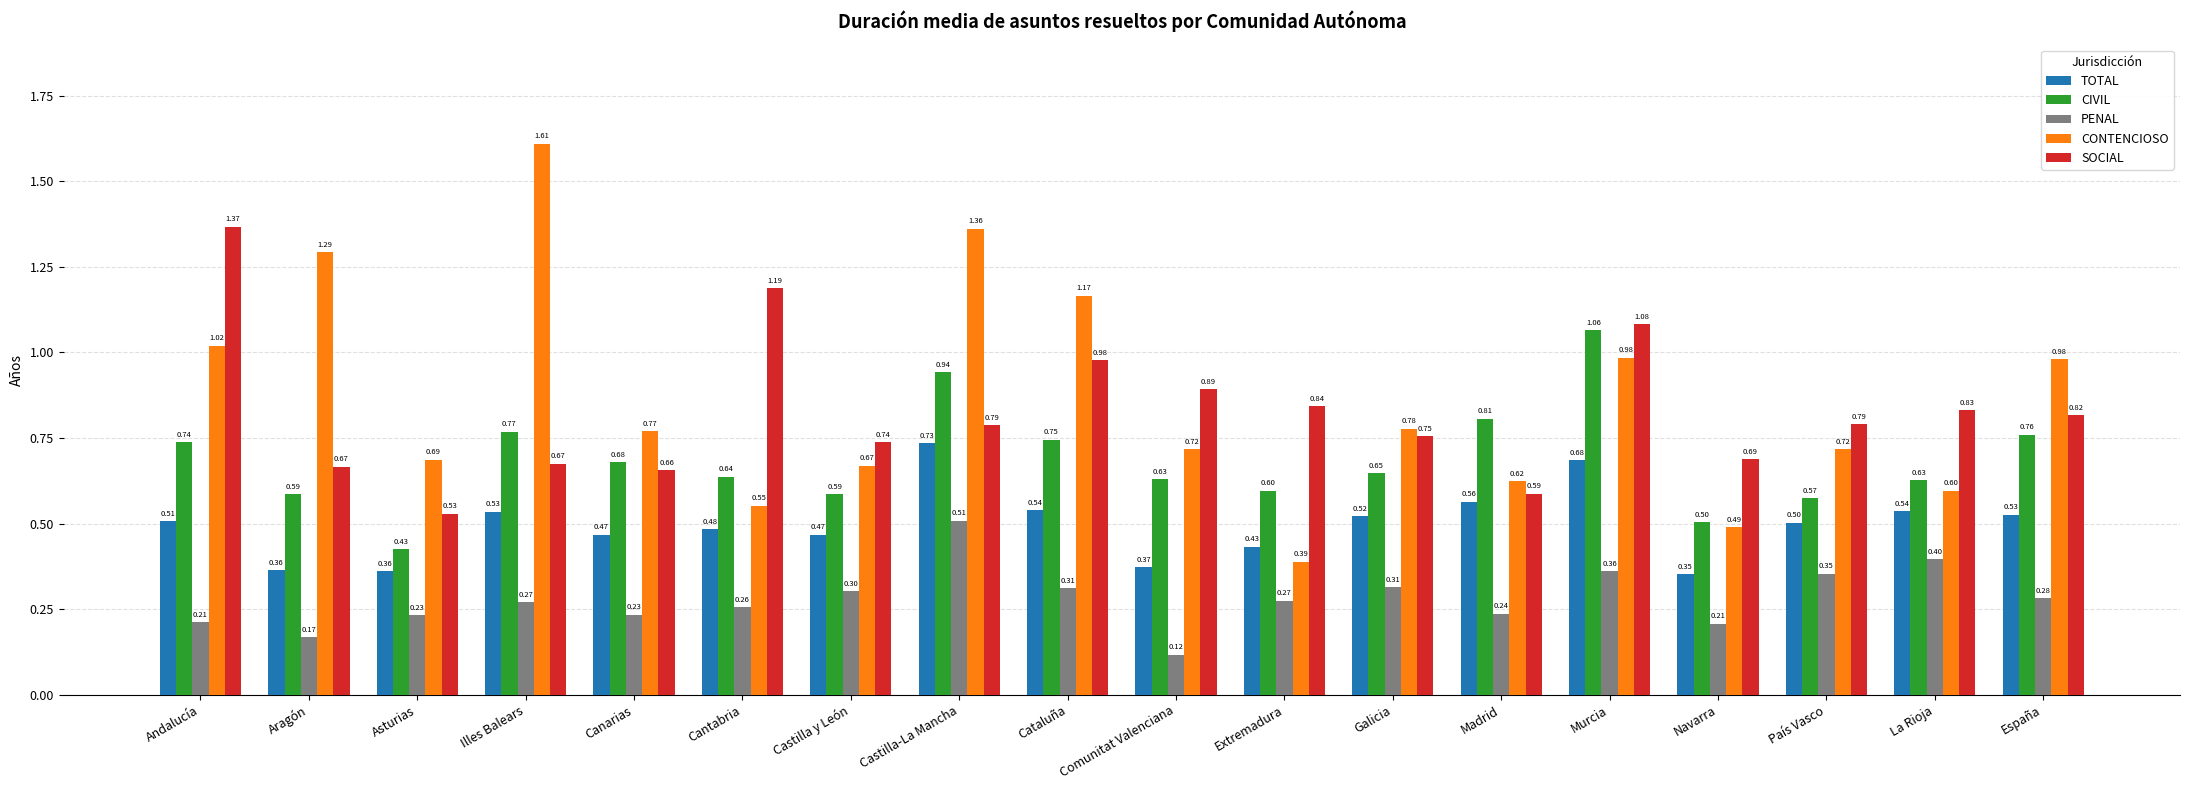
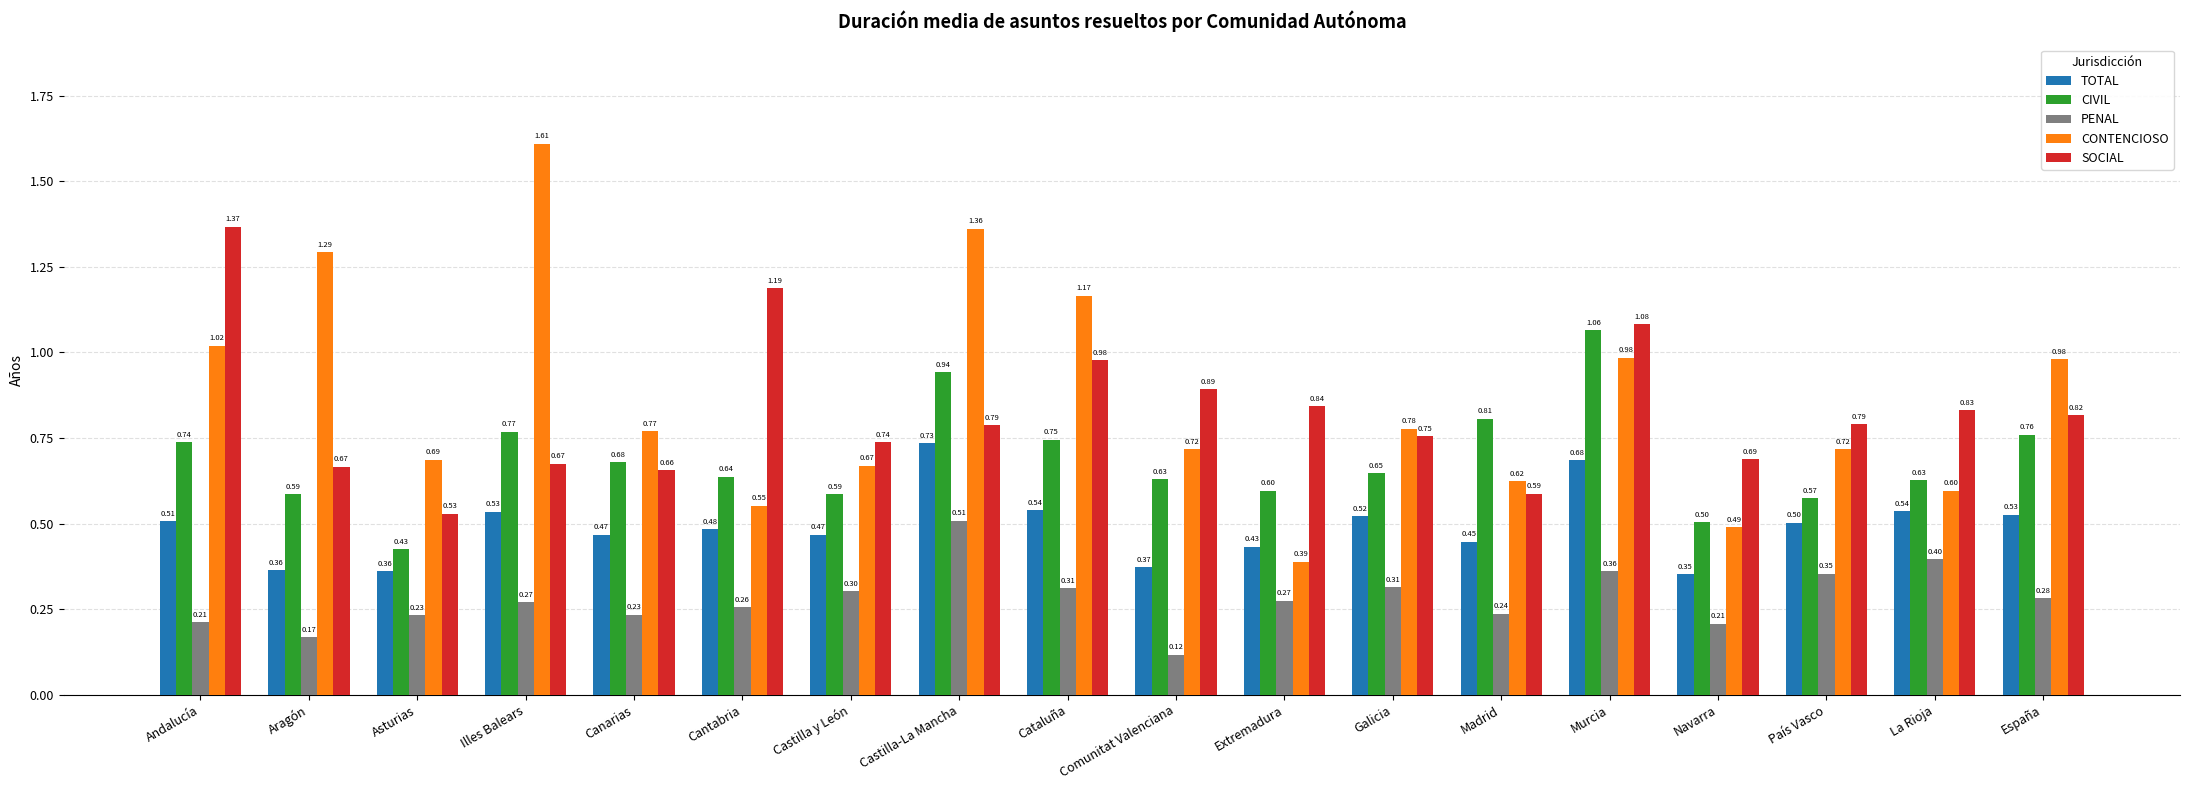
  {
    "TOTAL": {
      "Andalucía": 0.51,
      "Aragón": 0.36,
      "Asturias": 0.36,
      "Illes Balears": 0.53,
      "Canarias": 0.47,
      "Cantabria": 0.48,
      "Castilla y León": 0.47,
      "Castilla-La Mancha": 0.73,
      "Cataluña": 0.54,
      "Comunitat Valenciana": 0.37,
      "Extremadura": 0.43,
      "Galicia": 0.52,
-     "Madrid": 0.56,
+     "Madrid": 0.45,
      "Murcia": 0.68,
      "Navarra": 0.35,
      "País Vasco": 0.50,
      "La Rioja": 0.54,
      "España": 0.53
    },
    "CIVIL": {
      "Andalucía": 0.74,
      "Aragón": 0.59,
      "Asturias": 0.43,
      "Illes Balears": 0.77,
      "Canarias": 0.68,
      "Cantabria": 0.64,
      "Castilla y León": 0.59,
      "Castilla-La Mancha": 0.94,
      "Cataluña": 0.75,
      "Comunitat Valenciana": 0.63,
      "Extremadura": 0.60,
      "Galicia": 0.65,
      "Madrid": 0.81,
      "Murcia": 1.06,
      "Navarra": 0.50,
      "País Vasco": 0.57,
      "La Rioja": 0.63,
      "España": 0.76
    },
    "PENAL": {
      "Andalucía": 0.21,
      "Aragón": 0.17,
      "Asturias": 0.23,
      "Illes Balears": 0.27,
      "Canarias": 0.23,
      "Cantabria": 0.26,
      "Castilla y León": 0.30,
      "Castilla-La Mancha": 0.51,
      "Cataluña": 0.31,
      "Comunitat Valenciana": 0.12,
      "Extremadura": 0.27,
      "Galicia": 0.31,
      "Madrid": 0.24,
      "Murcia": 0.36,
      "Navarra": 0.21,
      "País Vasco": 0.35,
      "La Rioja": 0.40,
      "España": 0.28
    },
    "CONTENCIOSO": {
      "Andalucía": 1.02,
      "Aragón": 1.29,
      "Asturias": 0.69,
      "Illes Balears": 1.61,
      "Canarias": 0.77,
      "Cantabria": 0.55,
      "Castilla y León": 0.67,
      "Castilla-La Mancha": 1.36,
      "Cataluña": 1.17,
      "Comunitat Valenciana": 0.72,
      "Extremadura": 0.39,
      "Galicia": 0.78,
      "Madrid": 0.62,
      "Murcia": 0.98,
      "Navarra": 0.49,
      "País Vasco": 0.72,
      "La Rioja": 0.60,
      "España": 0.98
    },
    "SOCIAL": {
      "Andalucía": 1.37,
      "Aragón": 0.67,
      "Asturias": 0.53,
      "Illes Balears": 0.67,
      "Canarias": 0.66,
      "Cantabria": 1.19,
      "Castilla y León": 0.74,
      "Castilla-La Mancha": 0.79,
      "Cataluña": 0.98,
      "Comunitat Valenciana": 0.89,
      "Extremadura": 0.84,
      "Galicia": 0.75,
      "Madrid": 0.59,
      "Murcia": 1.08,
      "Navarra": 0.69,
      "País Vasco": 0.79,
      "La Rioja": 0.83,
      "España": 0.82
    }
  }
